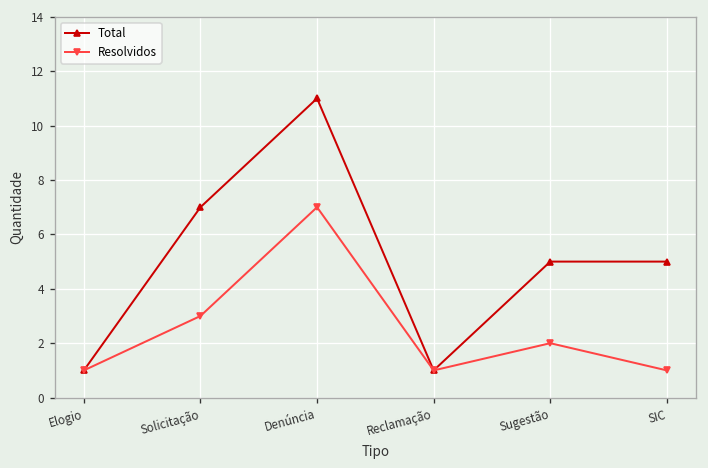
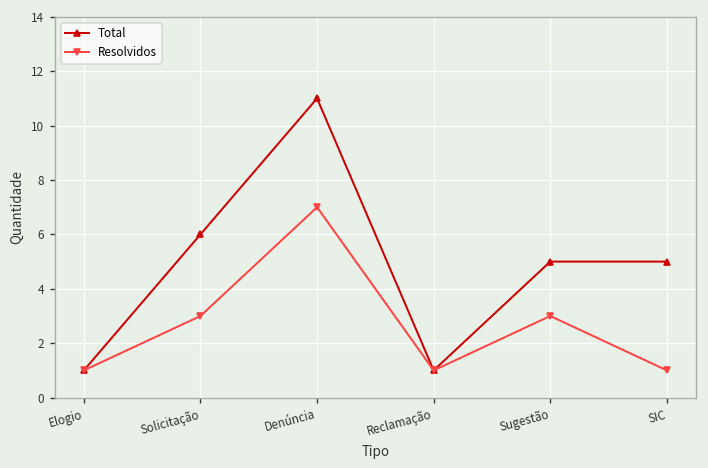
  {
    "Total": {
-     "Solicitação": 7,
+     "Solicitação": 6,
      "Denúncia": 11,
      "Sugestão": 5,
      "SIC": 5
    },
    "Resolvidos": {
      "Solicitação": 3,
      "Denúncia": 7,
-     "Sugestão": 2,
+     "Sugestão": 3,
      "SIC": 1
    }
  }
